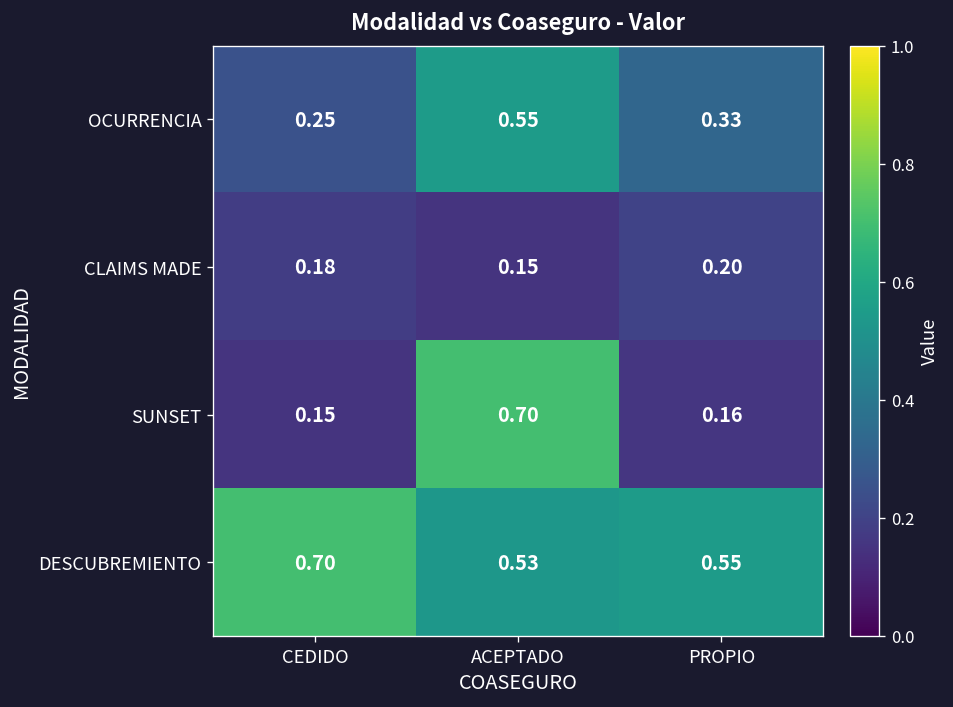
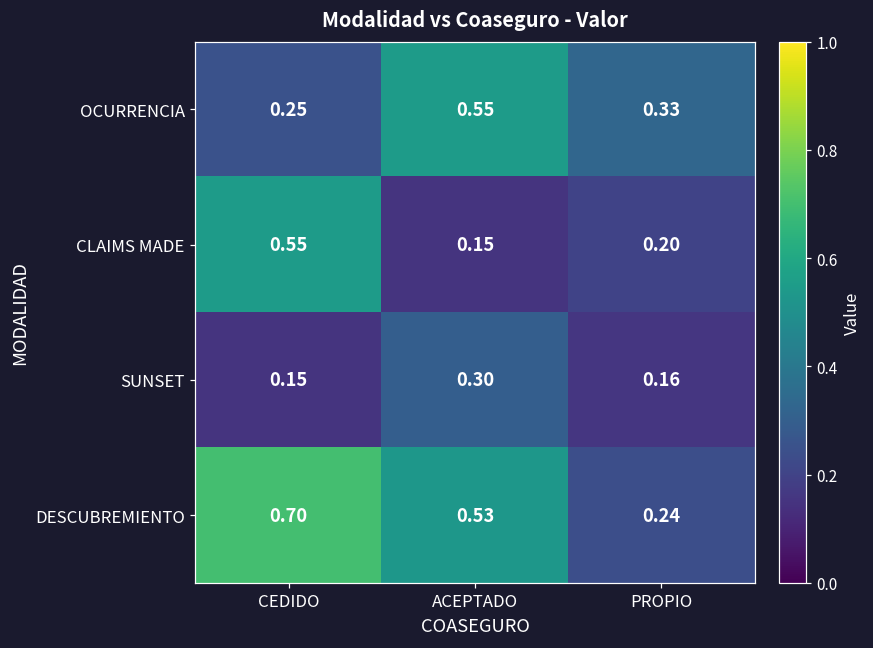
  {
    "OCURRENCIA": {
      "CEDIDO": 0.25,
      "ACEPTADO": 0.55,
      "PROPIO": 0.33
    },
    "CLAIMS MADE": {
-     "CEDIDO": 0.18,
+     "CEDIDO": 0.55,
      "ACEPTADO": 0.15,
      "PROPIO": 0.20
    },
    "SUNSET": {
      "CEDIDO": 0.15,
-     "ACEPTADO": 0.70,
+     "ACEPTADO": 0.30,
      "PROPIO": 0.16
    },
    "DESCUBREMIENTO": {
      "CEDIDO": 0.70,
      "ACEPTADO": 0.53,
-     "PROPIO": 0.55
+     "PROPIO": 0.24
    }
  }
